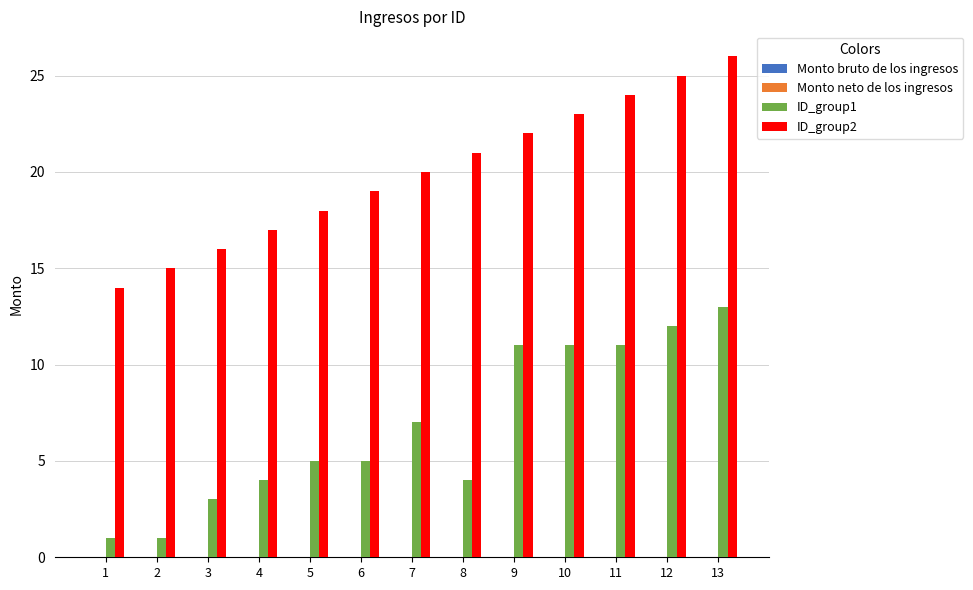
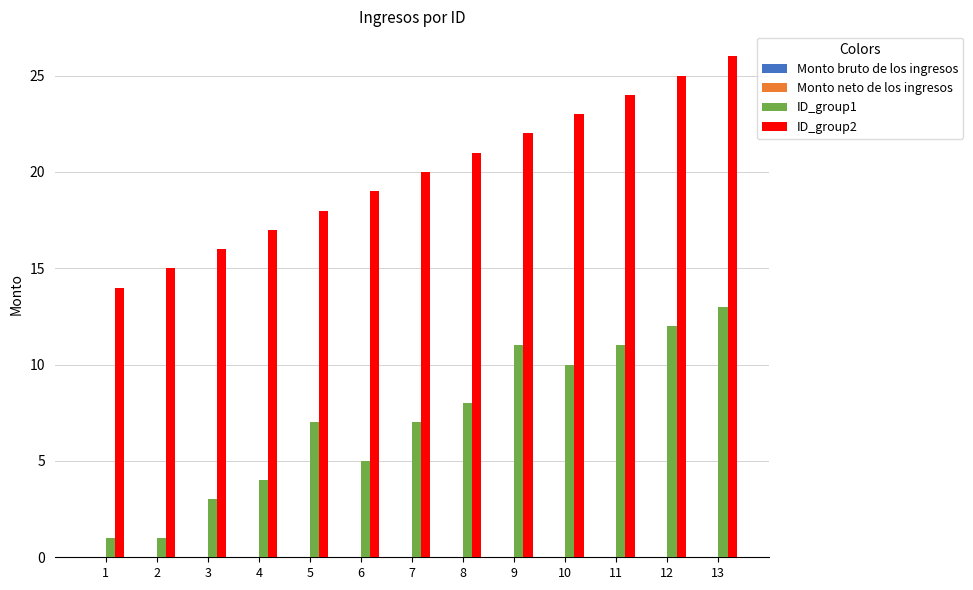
  {
    "Monto bruto de los ingresos": {
      "1": 0,
      "2": 0,
      "3": 0,
      "4": 0,
      "5": 0,
      "6": 0,
      "7": 0,
      "8": 0,
      "9": 0,
      "10": 0,
      "11": 0,
      "12": 0,
      "13": 0
    },
    "Monto neto de los ingresos": {
      "1": 0,
      "2": 0,
      "3": 0,
      "4": 0,
      "5": 0,
      "6": 0,
      "7": 0,
      "8": 0,
      "9": 0,
      "10": 0,
      "11": 0,
      "12": 0,
      "13": 0
    },
    "ID_group1": {
      "1": 1,
      "2": 1,
      "3": 3,
      "4": 4,
-     "5": 5,
+     "5": 7,
      "6": 5,
      "7": 7,
-     "8": 4,
+     "8": 8,
      "9": 11,
-     "10": 11,
+     "10": 10,
      "11": 11,
      "12": 12,
      "13": 13
    },
    "ID_group2": {
      "1": 14,
      "2": 15,
      "3": 16,
      "4": 17,
      "5": 18,
      "6": 19,
      "7": 20,
      "8": 21,
      "9": 22,
      "10": 23,
      "11": 24,
      "12": 25,
      "13": 26
    }
  }
